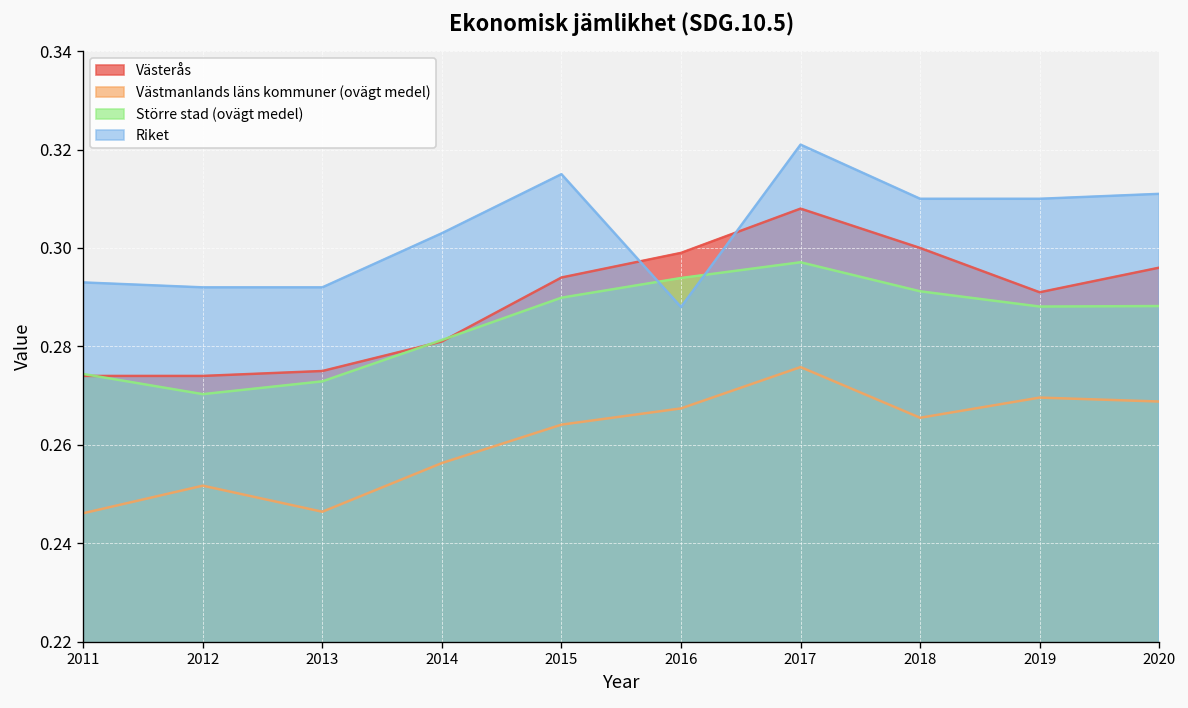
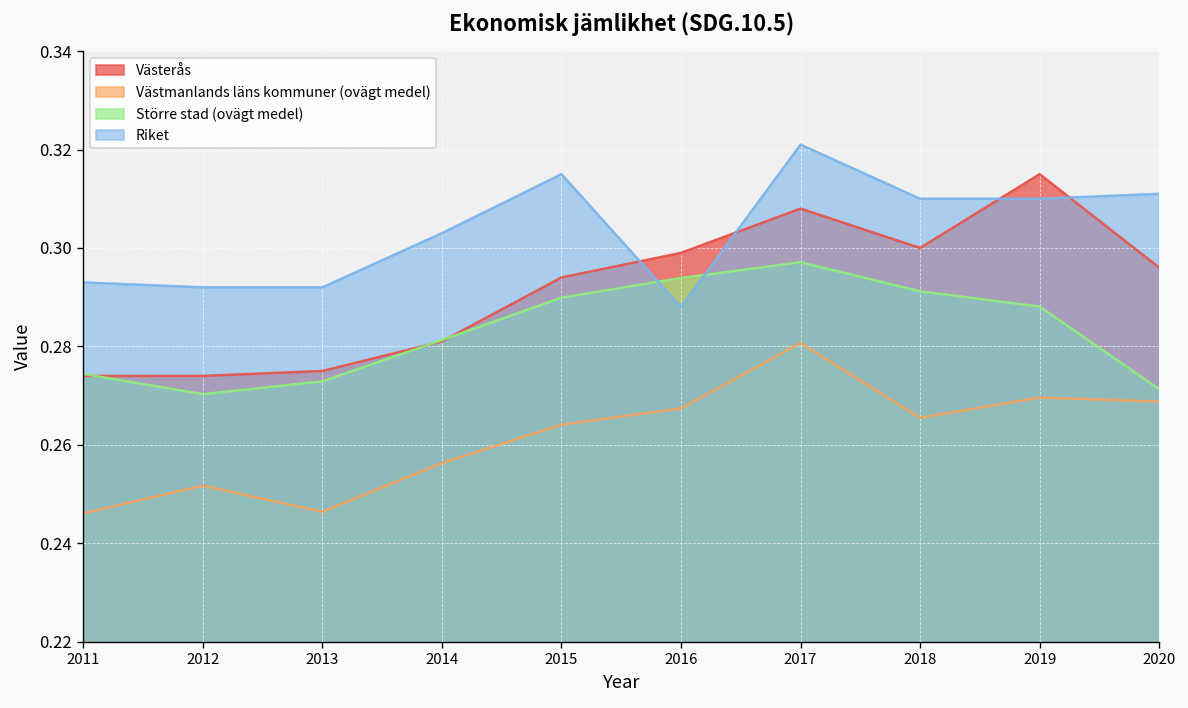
  {
    "Västerås": {
      "2012": 0.274,
      "2013": 0.275,
      "2015": 0.294,
      "2016": 0.299,
      "2017": 0.308,
      "2018": 0.300,
-     "2019": 0.291,
+     "2019": 0.315,
      "2020": 0.296
    },
    "Västmanlands läns kommuner (ovägt medel)": {
      "2011": 0.246,
      "2012": 0.252,
      "2013": 0.246,
      "2014": 0.256,
      "2015": 0.264,
      "2016": 0.267,
-     "2017": 0.276,
+     "2017": 0.281,
      "2018": 0.266,
      "2019": 0.270,
      "2020": 0.269
    },
    "Större stad (ovägt medel)": {
      "2012": 0.270,
      "2013": 0.273,
      "2015": 0.290,
      "2016": 0.294,
      "2017": 0.297,
      "2018": 0.291,
      "2019": 0.288,
-     "2020": 0.288
+     "2020": 0.271
    },
    "Riket": {
      "2011": 0.293,
      "2012": 0.292,
      "2013": 0.292,
      "2014": 0.303,
      "2015": 0.315,
      "2016": 0.288,
      "2017": 0.321,
      "2018": 0.310,
      "2019": 0.310,
      "2020": 0.311
    }
  }
